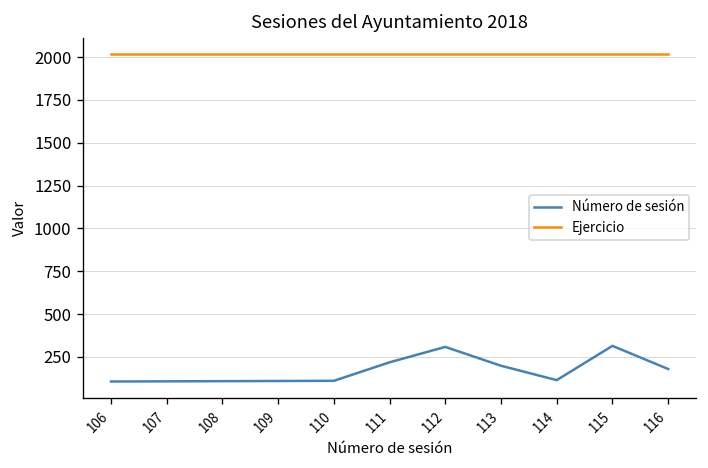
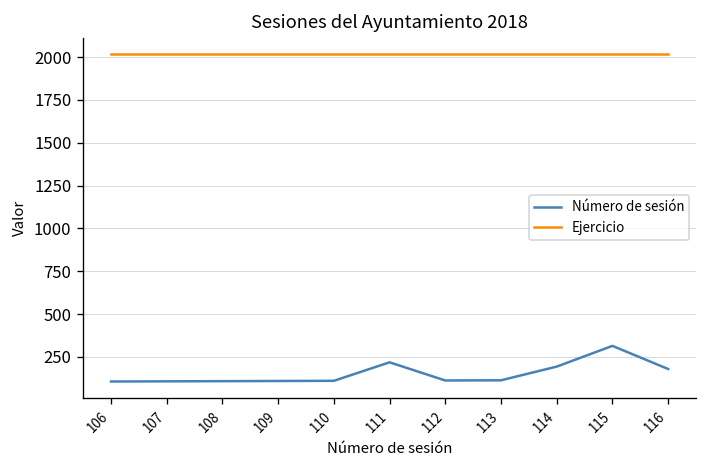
  {
    "Número de sesión": {
      "106": 110,
      "107": 110,
      "108": 110,
      "109": 110,
      "110": 110,
      "111": 220,
-     "112": 310,
-     "113": 200,
-     "114": 110,
+     "112": 110,
+     "113": 110,
+     "114": 190,
      "115": 310,
      "116": 180
    },
    "Ejercicio": {
      "106": 2020,
      "107": 2020,
      "108": 2020,
      "109": 2020,
      "110": 2020,
      "111": 2020,
      "112": 2020,
      "113": 2020,
      "114": 2020,
      "115": 2020,
      "116": 2020
    }
  }
